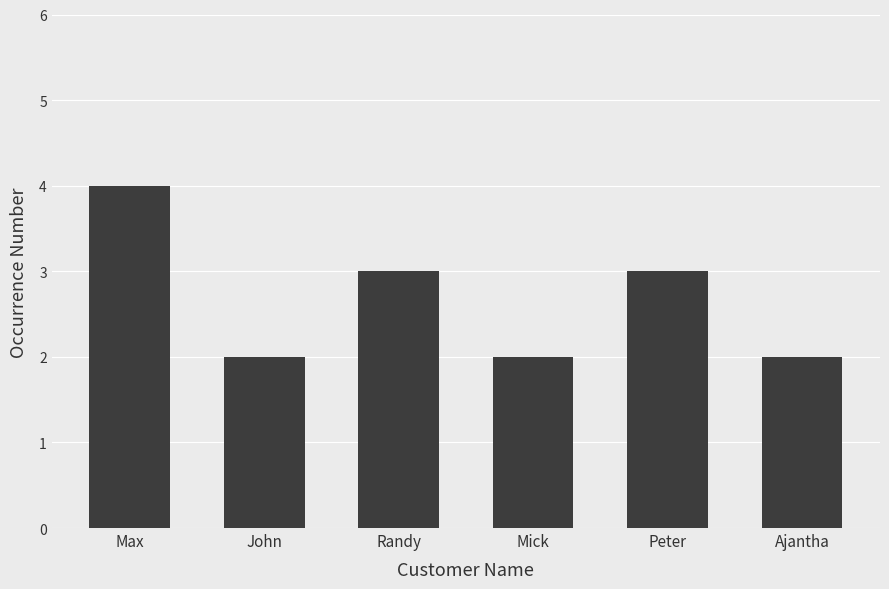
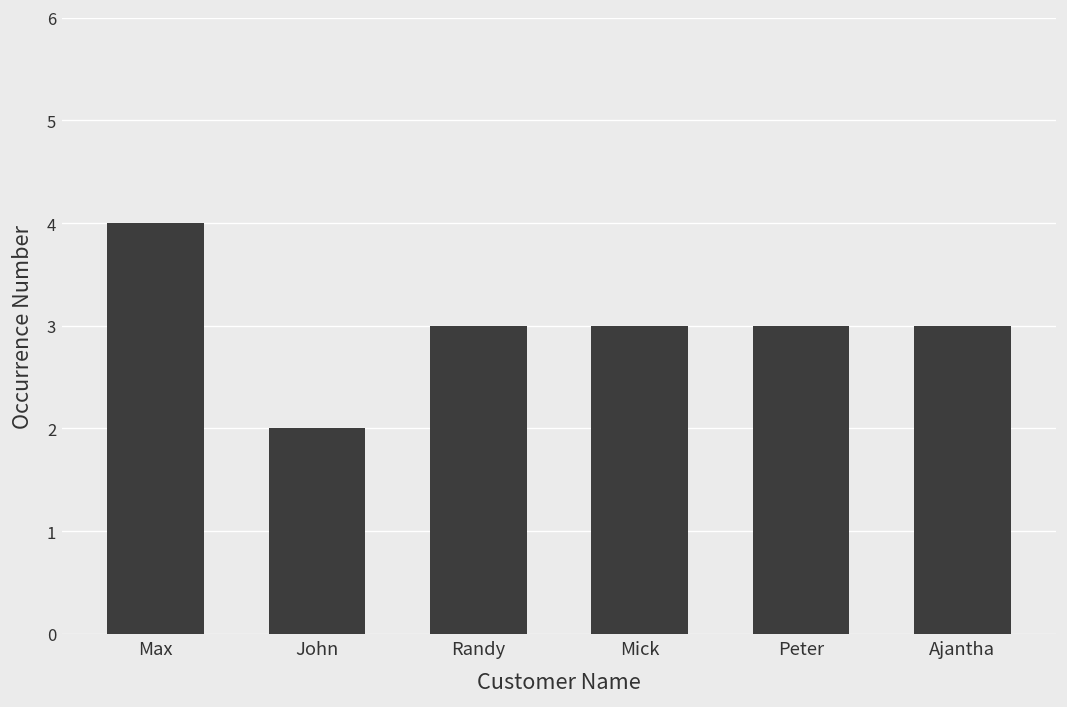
  {
    "Max": 4,
    "John": 2,
    "Randy": 3,
-   "Mick": 2,
+   "Mick": 3,
    "Peter": 3,
-   "Ajantha": 2
+   "Ajantha": 3
  }
